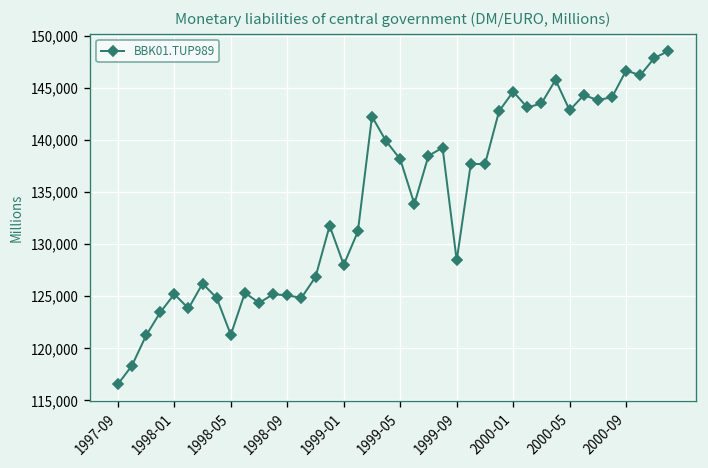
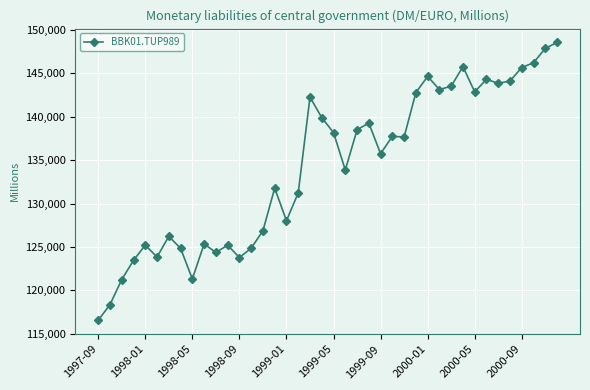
  {
    "1997-09": "117,000",
    "1998-01": "125,000",
    "1998-05": "121,000",
-   "1998-09": "125,000",
+   "1998-09": "124,000",
    "1999-01": "128,000",
    "1999-05": "138,000",
-   "1999-09": "128,000",
+   "1999-09": "136,000",
    "2000-01": "145,000",
    "2000-05": "143,000",
-   "2000-09": "147,000"
+   "2000-09": "146,000"
  }
